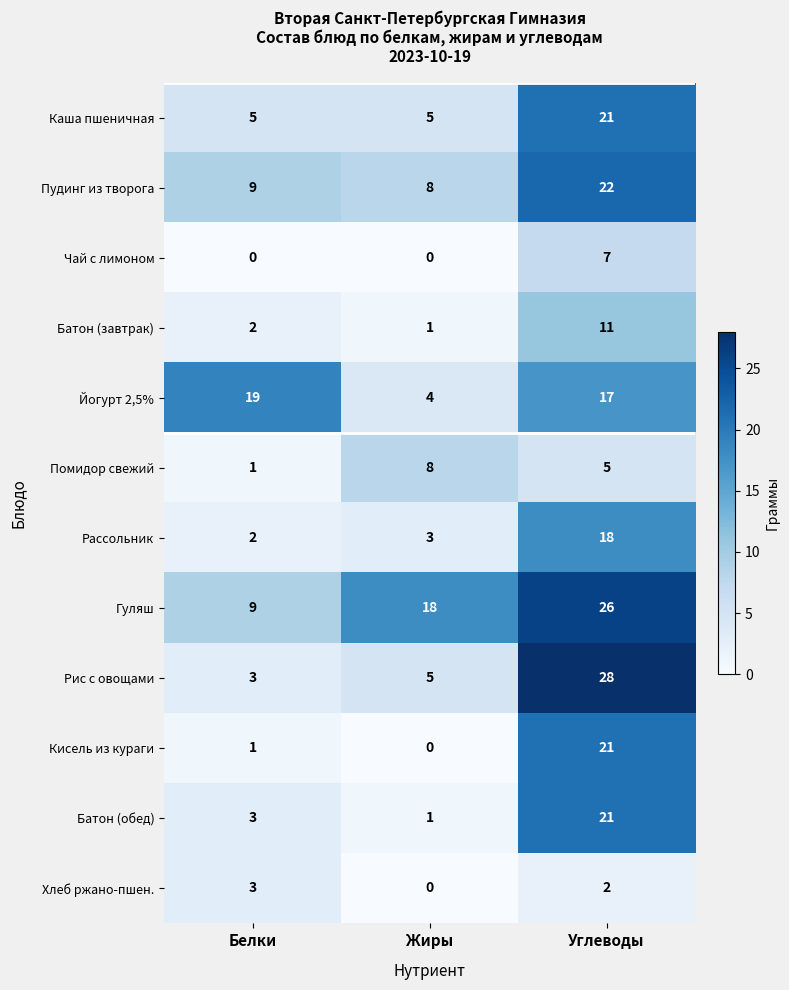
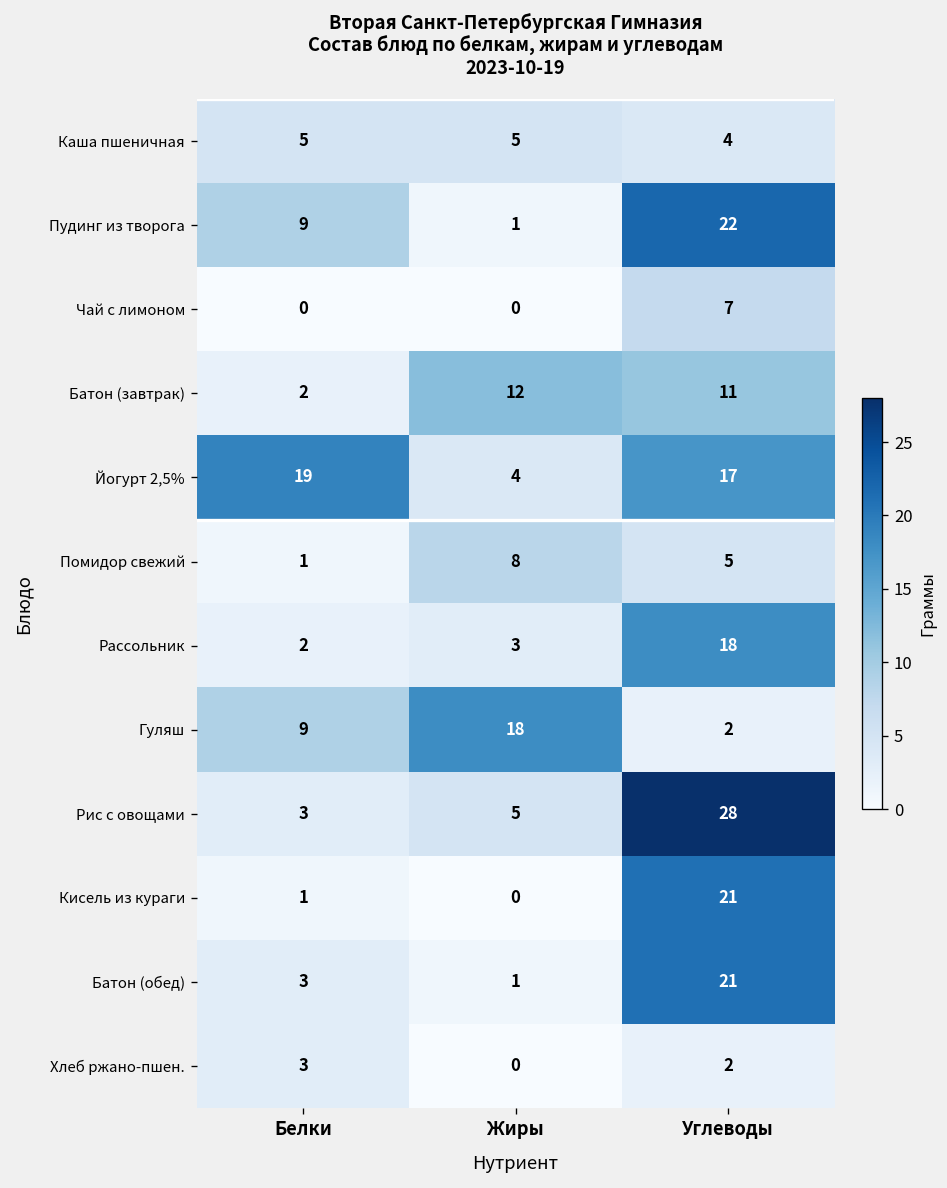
  {
    "Каша пшеничная": {
      "Белки": 5,
      "Жиры": 5,
-     "Углеводы": 21
+     "Углеводы": 4
    },
    "Пудинг из творога": {
      "Белки": 9,
-     "Жиры": 8,
+     "Жиры": 1,
      "Углеводы": 22
    },
    "Чай с лимоном": {
      "Белки": 0,
      "Жиры": 0,
      "Углеводы": 7
    },
    "Батон (завтрак)": {
      "Белки": 2,
-     "Жиры": 1,
+     "Жиры": 12,
      "Углеводы": 11
    },
    "Йогурт 2,5%": {
      "Белки": 19,
      "Жиры": 4,
      "Углеводы": 17
    },
    "Помидор свежий": {
      "Белки": 1,
      "Жиры": 8,
      "Углеводы": 5
    },
    "Рассольник": {
      "Белки": 2,
      "Жиры": 3,
      "Углеводы": 18
    },
    "Гуляш": {
      "Белки": 9,
      "Жиры": 18,
-     "Углеводы": 26
+     "Углеводы": 2
    },
    "Рис с овощами": {
      "Белки": 3,
      "Жиры": 5,
      "Углеводы": 28
    },
    "Кисель из кураги": {
      "Белки": 1,
      "Жиры": 0,
      "Углеводы": 21
    },
    "Батон (обед)": {
      "Белки": 3,
      "Жиры": 1,
      "Углеводы": 21
    },
    "Хлеб ржано-пшен.": {
      "Белки": 3,
      "Жиры": 0,
      "Углеводы": 2
    }
  }
